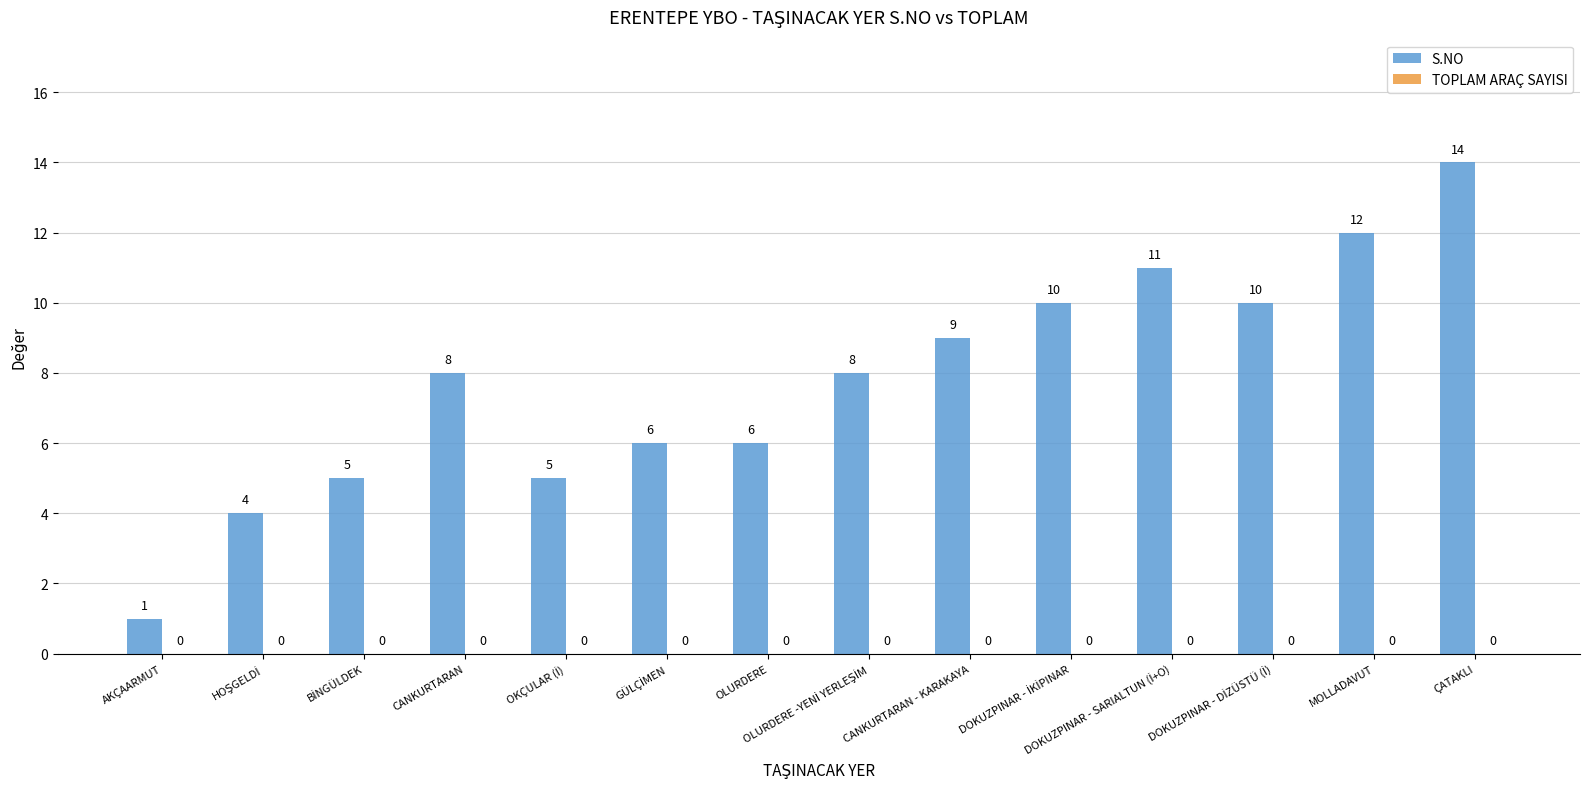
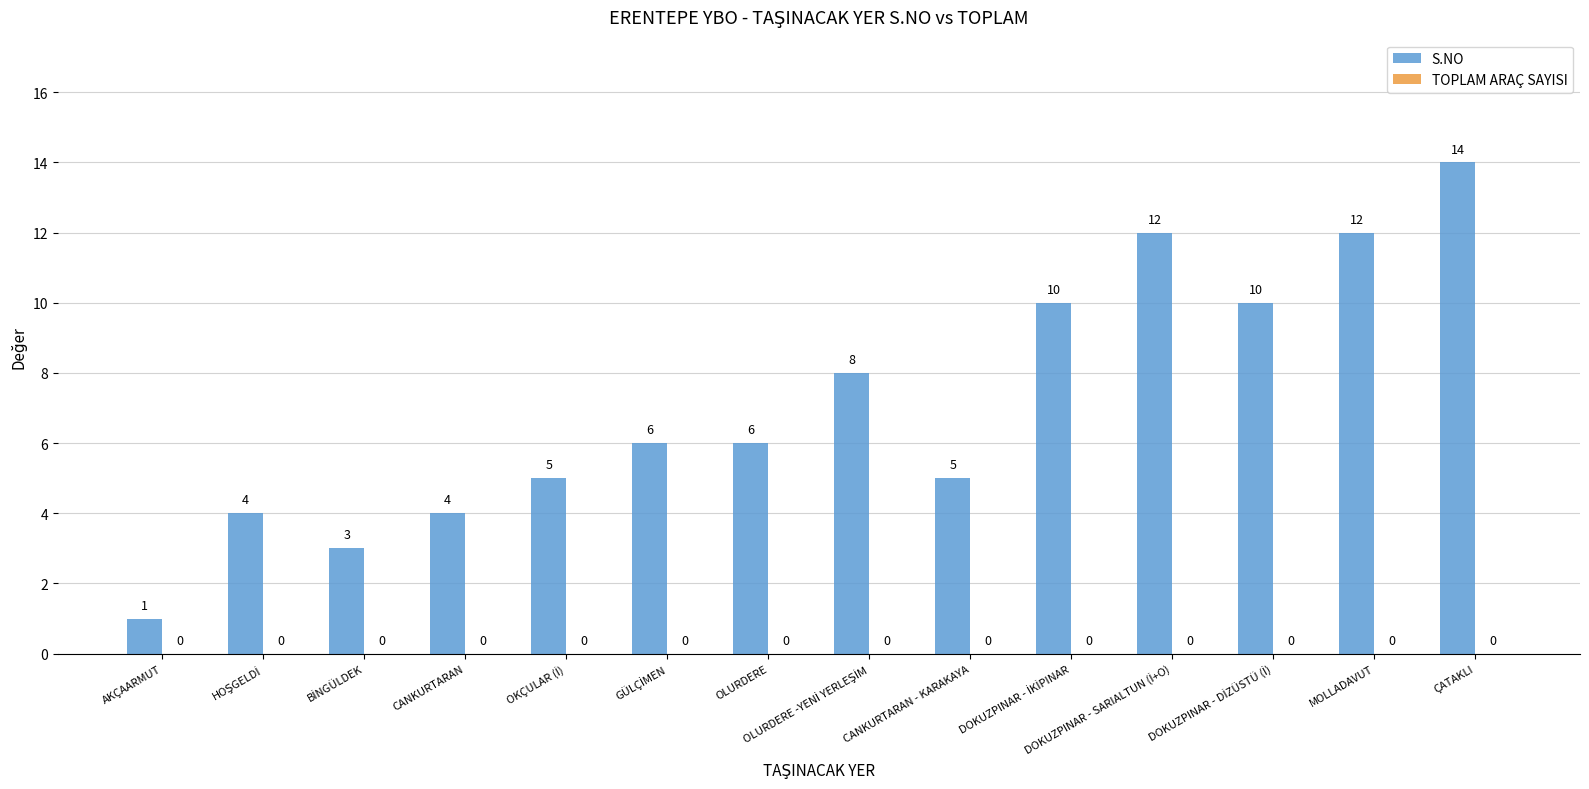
  {
    "S.NO": {
      "AKÇAARMUT": 1,
      "HOŞGELDİ": 4,
-     "BİNGÜLDEK": 5,
-     "CANKURTARAN": 8,
+     "BİNGÜLDEK": 3,
+     "CANKURTARAN": 4,
      "OKÇULAR (İ)": 5,
      "GÜLÇİMEN": 6,
      "OLURDERE": 6,
      "OLURDERE -YENİ YERLEŞİM": 8,
-     "CANKURTARAN - KARAKAYA": 9,
+     "CANKURTARAN - KARAKAYA": 5,
      "DOKUZPINAR - İKİPINAR": 10,
-     "DOKUZPINAR - SARIALTUN (İ+O)": 11,
+     "DOKUZPINAR - SARIALTUN (İ+O)": 12,
      "DOKUZPINAR - DİZÜSTÜ (İ)": 10,
      "MOLLADAVUT": 12,
      "ÇATAKLI": 14
    },
    "TOPLAM ARAÇ SAYISI": {
      "AKÇAARMUT": 0,
      "HOŞGELDİ": 0,
      "BİNGÜLDEK": 0,
      "CANKURTARAN": 0,
      "OKÇULAR (İ)": 0,
      "GÜLÇİMEN": 0,
      "OLURDERE": 0,
      "OLURDERE -YENİ YERLEŞİM": 0,
      "CANKURTARAN - KARAKAYA": 0,
      "DOKUZPINAR - İKİPINAR": 0,
      "DOKUZPINAR - SARIALTUN (İ+O)": 0,
      "DOKUZPINAR - DİZÜSTÜ (İ)": 0,
      "MOLLADAVUT": 0,
      "ÇATAKLI": 0
    }
  }
